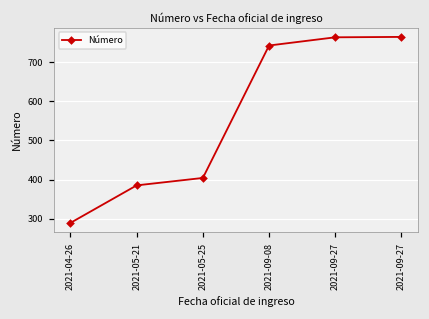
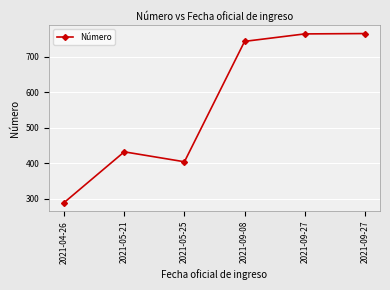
  {
    "2021-04-26": 290,
-   "2021-05-21": 390,
+   "2021-05-21": 430,
    "2021-05-25": 400,
    "2021-09-08": 740
  }
